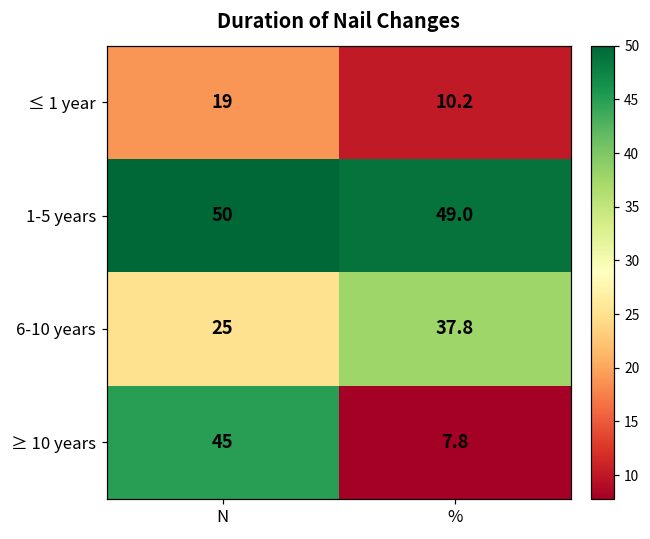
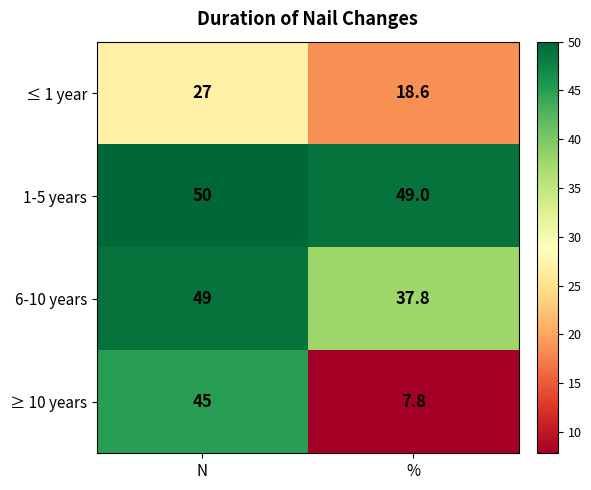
  {
    "≤ 1 year": {
-     "N": 19,
-     "%": 10.2
+     "N": 27,
+     "%": 18.6
    },
    "1-5 years": {
      "N": 50,
      "%": 49.0
    },
    "6-10 years": {
-     "N": 25,
+     "N": 49,
      "%": 37.8
    },
    "≥ 10 years": {
      "N": 45,
      "%": 7.8
    }
  }
